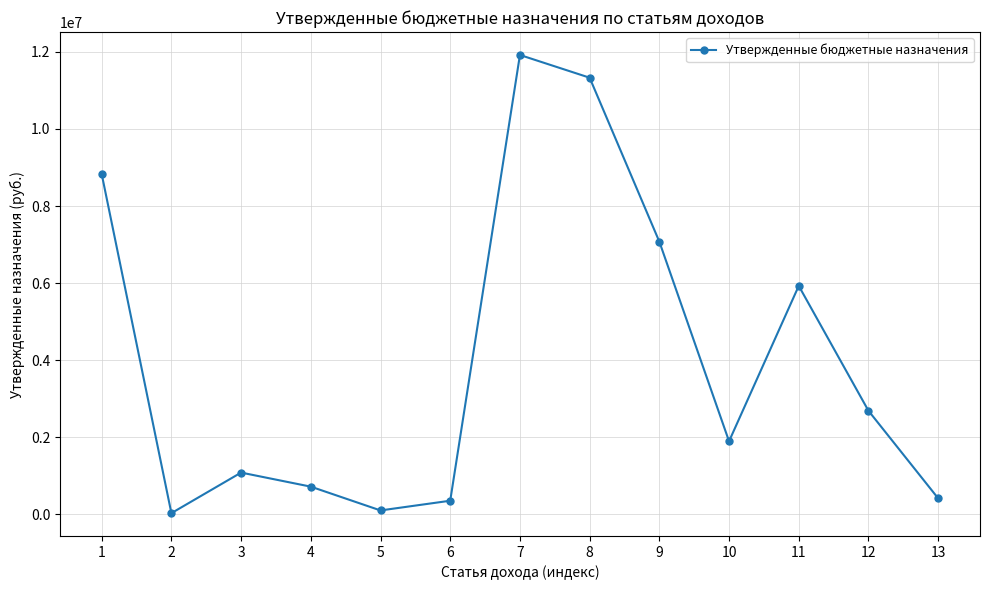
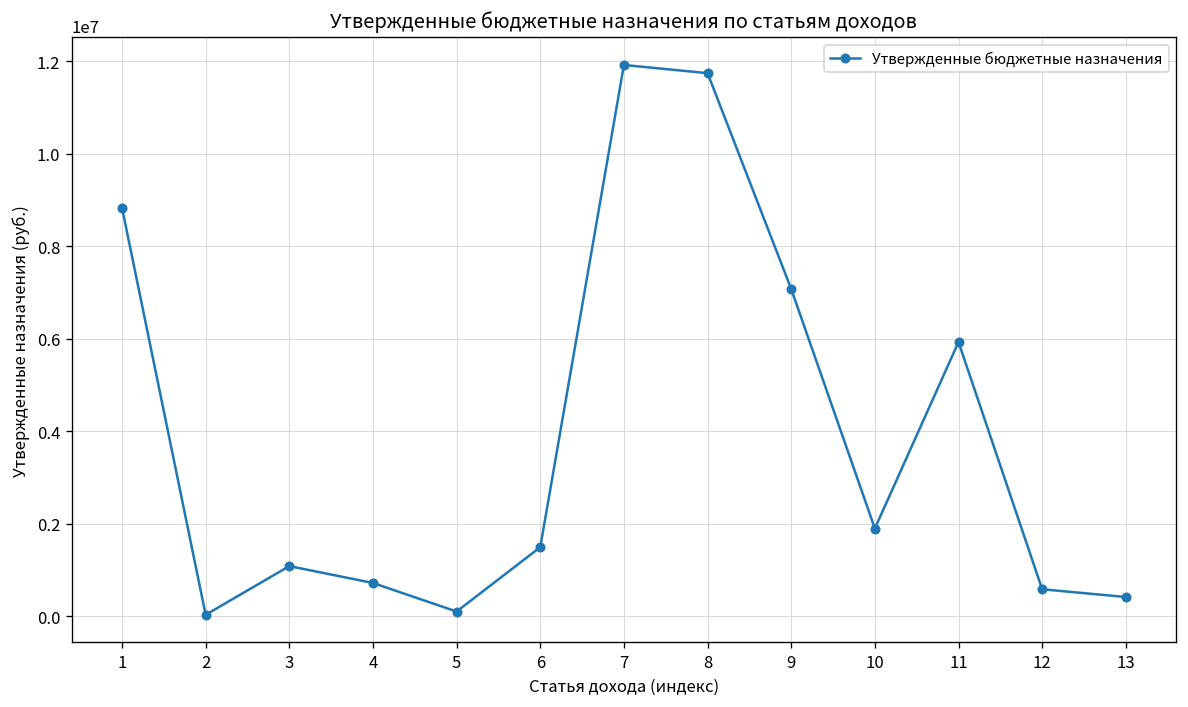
  {
    "1": 8800000,
    "2": 0,
    "3": 1100000,
    "4": 700000,
    "5": 100000,
-   "6": 400000,
+   "6": 1500000,
    "7": 11900000,
-   "8": 11300000,
+   "8": 11700000,
    "9": 7100000,
    "10": 1900000,
    "11": 5900000,
-   "12": 2700000,
+   "12": 600000,
    "13": 400000
  }
